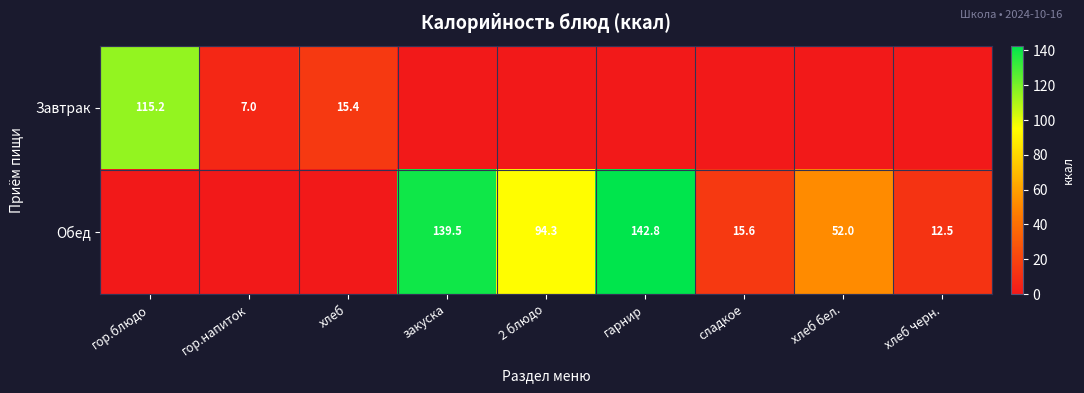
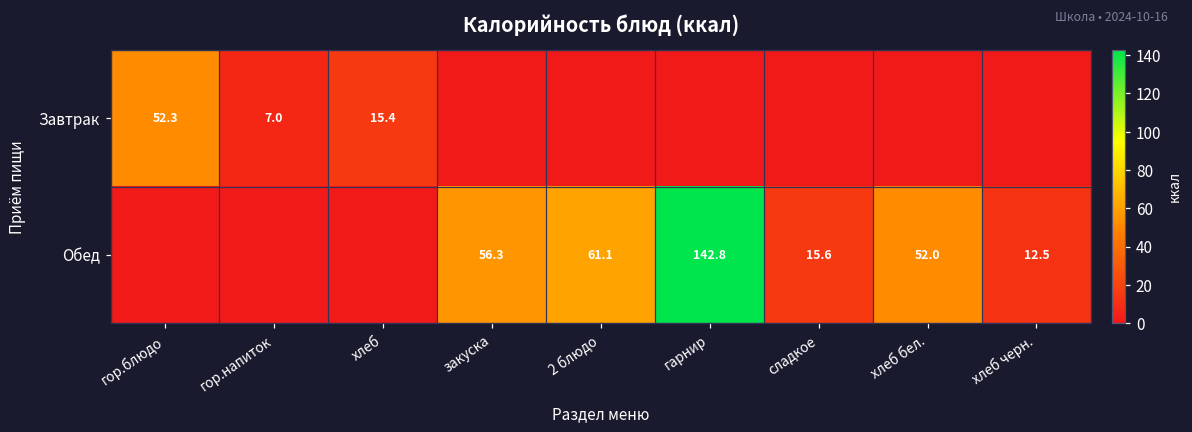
  {
    "Завтрак": {
-     "гор.блюдо": 115.2,
+     "гор.блюдо": 52.3,
      "гор.напиток": 7.0,
      "хлеб": 15.4
    },
    "Обед": {
-     "закуска": 139.5,
-     "2 блюдо": 94.3,
+     "закуска": 56.3,
+     "2 блюдо": 61.1,
      "гарнир": 142.8,
      "сладкое": 15.6,
      "хлеб бел.": 52.0,
      "хлеб черн.": 12.5
    }
  }
